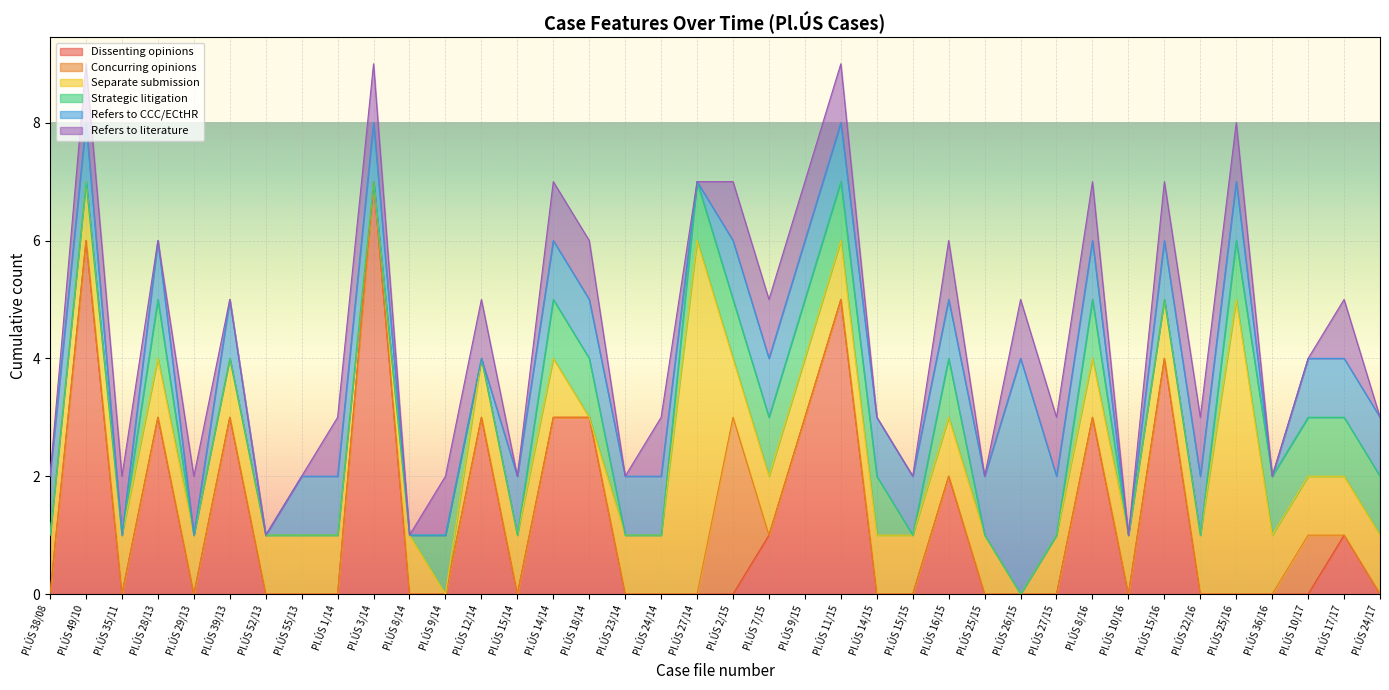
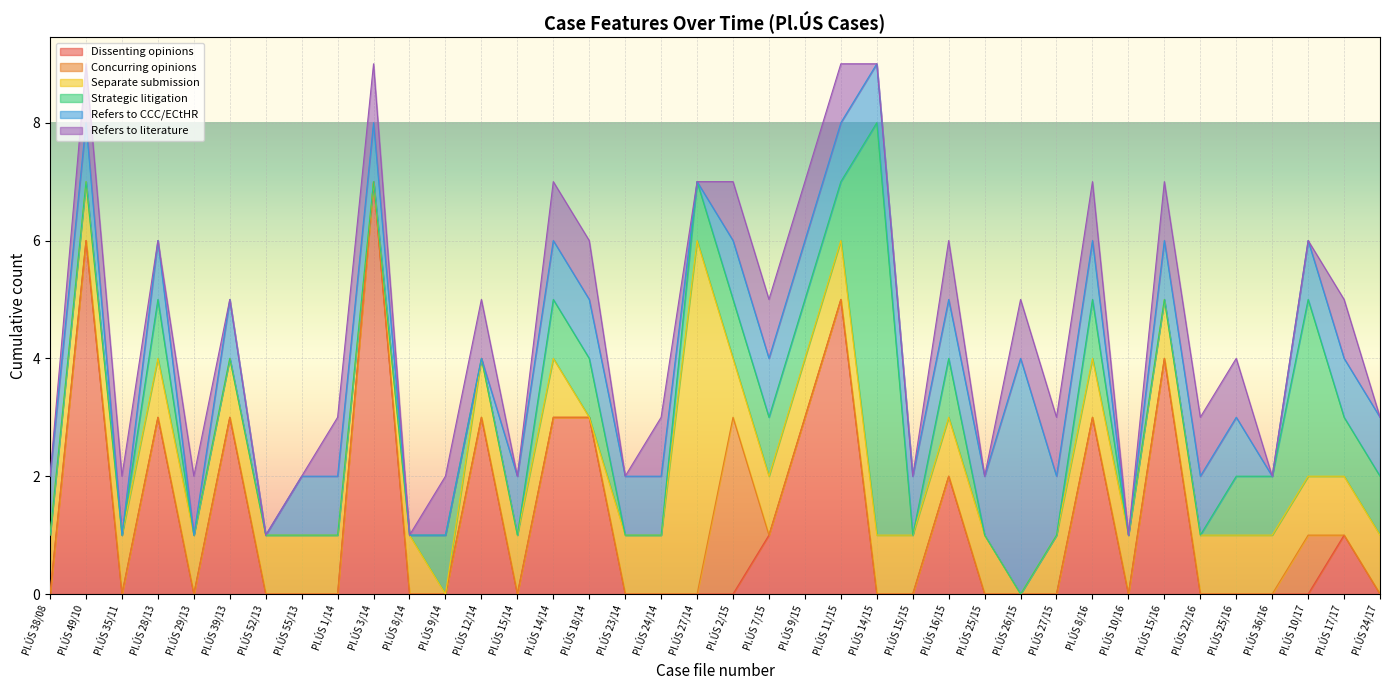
  {
    "Separate submission": {
      "Pl.ÚS 28/13": 4,
      "Pl.ÚS 14/14": 4,
      "Pl.ÚS 27/14": 6,
      "Pl.ÚS 2/15": 4,
      "Pl.ÚS 7/15": 2,
      "Pl.ÚS 9/15": 4,
      "Pl.ÚS 11/15": 6,
      "Pl.ÚS 14/15": 1,
      "Pl.ÚS 16/15": 3,
      "Pl.ÚS 8/16": 4,
-     "Pl.ÚS 25/16": 5,
+     "Pl.ÚS 25/16": 1,
      "Pl.ÚS 36/16": 1,
      "Pl.ÚS 10/17": 2,
      "Pl.ÚS 17/17": 2,
      "Pl.ÚS 24/17": 1
    },
    "Strategic litigation": {
      "Pl.ÚS 28/13": 1,
      "Pl.ÚS 14/14": 1,
      "Pl.ÚS 18/14": 1,
      "Pl.ÚS 2/15": 1,
      "Pl.ÚS 7/15": 1,
      "Pl.ÚS 9/15": 1,
      "Pl.ÚS 11/15": 1,
-     "Pl.ÚS 14/15": 1,
+     "Pl.ÚS 14/15": 7,
      "Pl.ÚS 16/15": 1,
      "Pl.ÚS 8/16": 1,
      "Pl.ÚS 25/16": 1,
-     "Pl.ÚS 10/17": 1,
+     "Pl.ÚS 10/17": 3,
      "Pl.ÚS 17/17": 1,
      "Pl.ÚS 24/17": 1
    },
    "Refers to CCC/ECtHR": {
      "Pl.ÚS 1/14": 1,
      "Pl.ÚS 3/14": 1,
      "Pl.ÚS 14/14": 1,
      "Pl.ÚS 18/14": 1,
      "Pl.ÚS 24/14": 1,
      "Pl.ÚS 2/15": 1,
      "Pl.ÚS 7/15": 1,
      "Pl.ÚS 9/15": 1,
      "Pl.ÚS 11/15": 1,
      "Pl.ÚS 16/15": 1,
      "Pl.ÚS 26/15": 4,
      "Pl.ÚS 27/15": 1,
      "Pl.ÚS 8/16": 1,
      "Pl.ÚS 15/16": 1,
      "Pl.ÚS 22/16": 1,
      "Pl.ÚS 25/16": 1,
      "Pl.ÚS 17/17": 1
    },
    "Refers to literature": {
      "Pl.ÚS 35/11": 1,
      "Pl.ÚS 29/13": 1,
      "Pl.ÚS 1/14": 1,
      "Pl.ÚS 3/14": 1,
      "Pl.ÚS 9/14": 1,
      "Pl.ÚS 12/14": 1,
      "Pl.ÚS 14/14": 1,
      "Pl.ÚS 18/14": 1,
      "Pl.ÚS 24/14": 1,
      "Pl.ÚS 2/15": 1,
      "Pl.ÚS 7/15": 1,
      "Pl.ÚS 9/15": 1,
      "Pl.ÚS 11/15": 1,
      "Pl.ÚS 16/15": 1,
      "Pl.ÚS 26/15": 1,
      "Pl.ÚS 27/15": 1,
      "Pl.ÚS 8/16": 1,
      "Pl.ÚS 15/16": 1,
      "Pl.ÚS 22/16": 1,
      "Pl.ÚS 25/16": 1,
      "Pl.ÚS 17/17": 1
    }
  }
